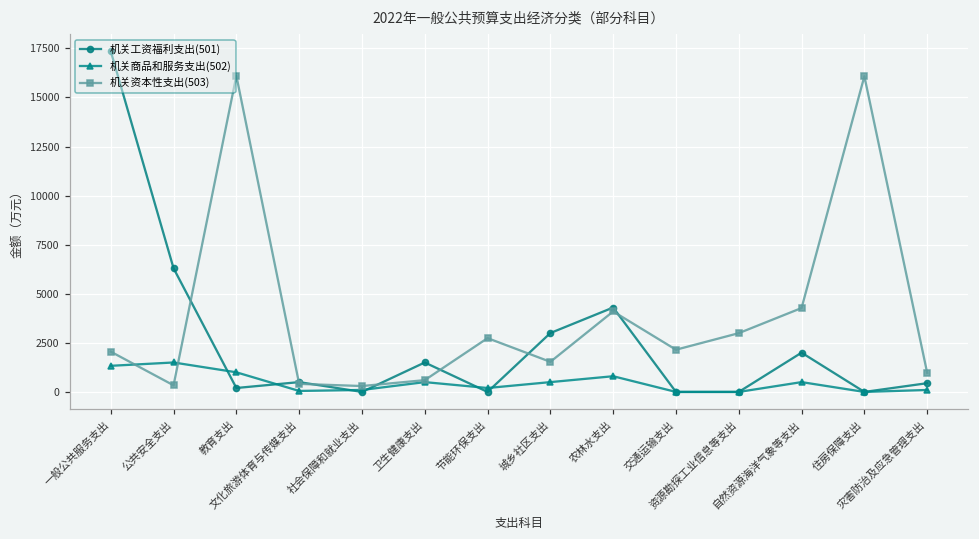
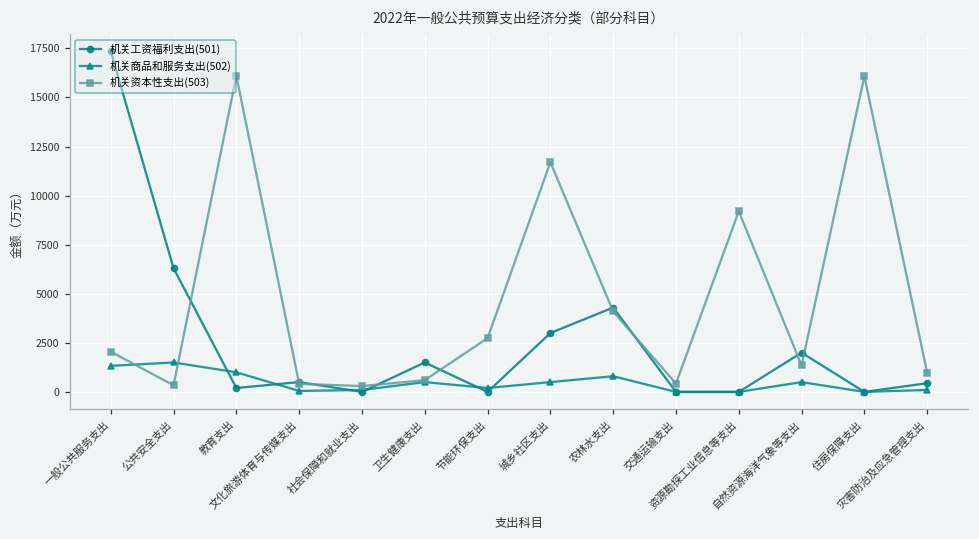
  {
    "机关资本性支出(503)": {
      "一般公共服务支出": 2100,
      "公共安全支出": 300,
      "教育支出": 16100,
      "社会保障和就业支出": 300,
      "节能环保支出": 2700,
-     "城乡社区支出": 1500,
+     "城乡社区支出": 11700,
      "农林水支出": 4100,
-     "交通运输支出": 2200,
-     "资源勘探工业信息等支出": 3000,
-     "自然资源海洋气象等支出": 4300,
+     "交通运输支出": 400,
+     "资源勘探工业信息等支出": 9200,
+     "自然资源海洋气象等支出": 1400,
      "住房保障支出": 16100,
      "灾害防治及应急管理支出": 1000
    }
  }
